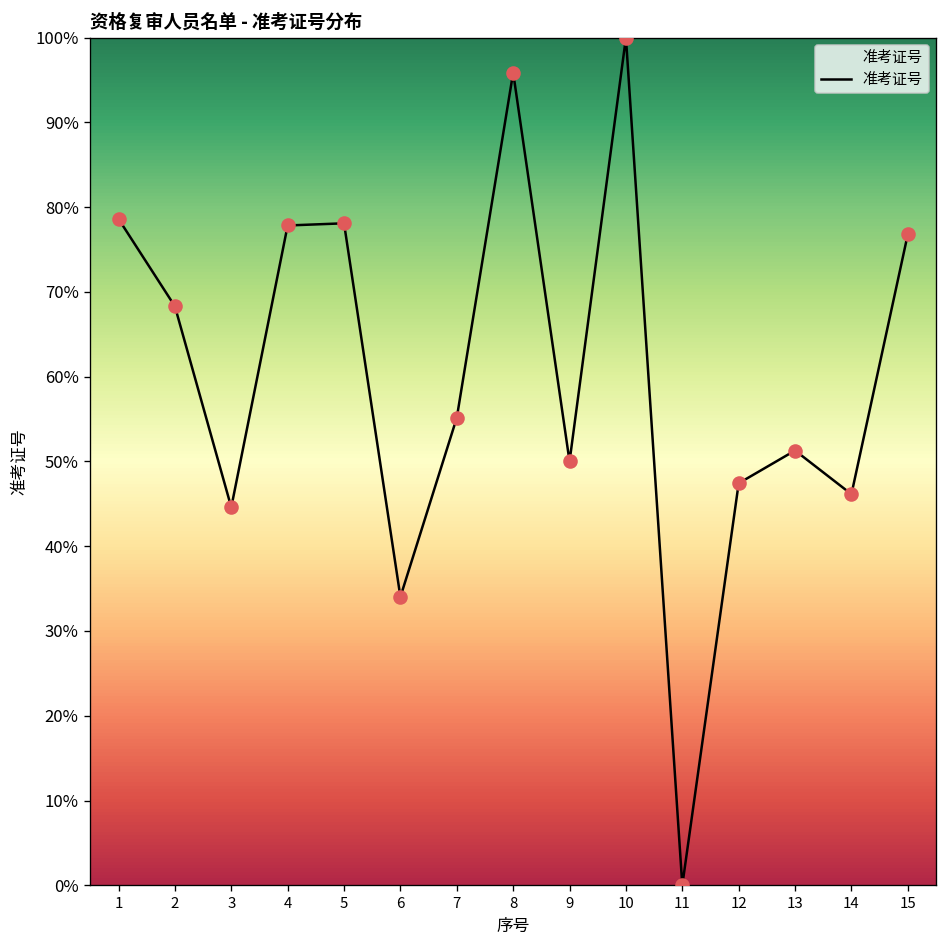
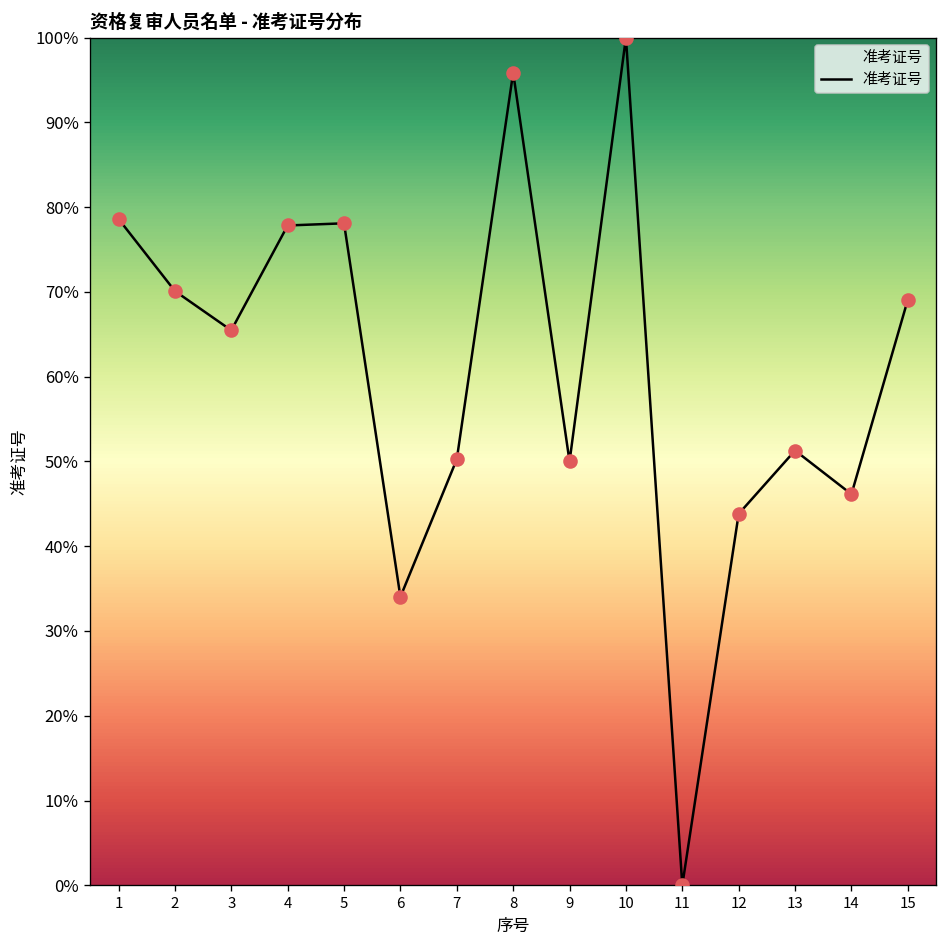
  {
    "1": "79%",
-   "2": "68%",
-   "3": "45%",
+   "2": "70%",
+   "3": "65%",
    "4": "78%",
    "5": "78%",
    "6": "34%",
-   "7": "55%",
+   "7": "50%",
    "8": "96%",
    "9": "50%",
    "10": "100%",
    "11": "0%",
-   "12": "47%",
+   "12": "44%",
    "13": "51%",
    "14": "46%",
-   "15": "77%"
+   "15": "69%"
  }
